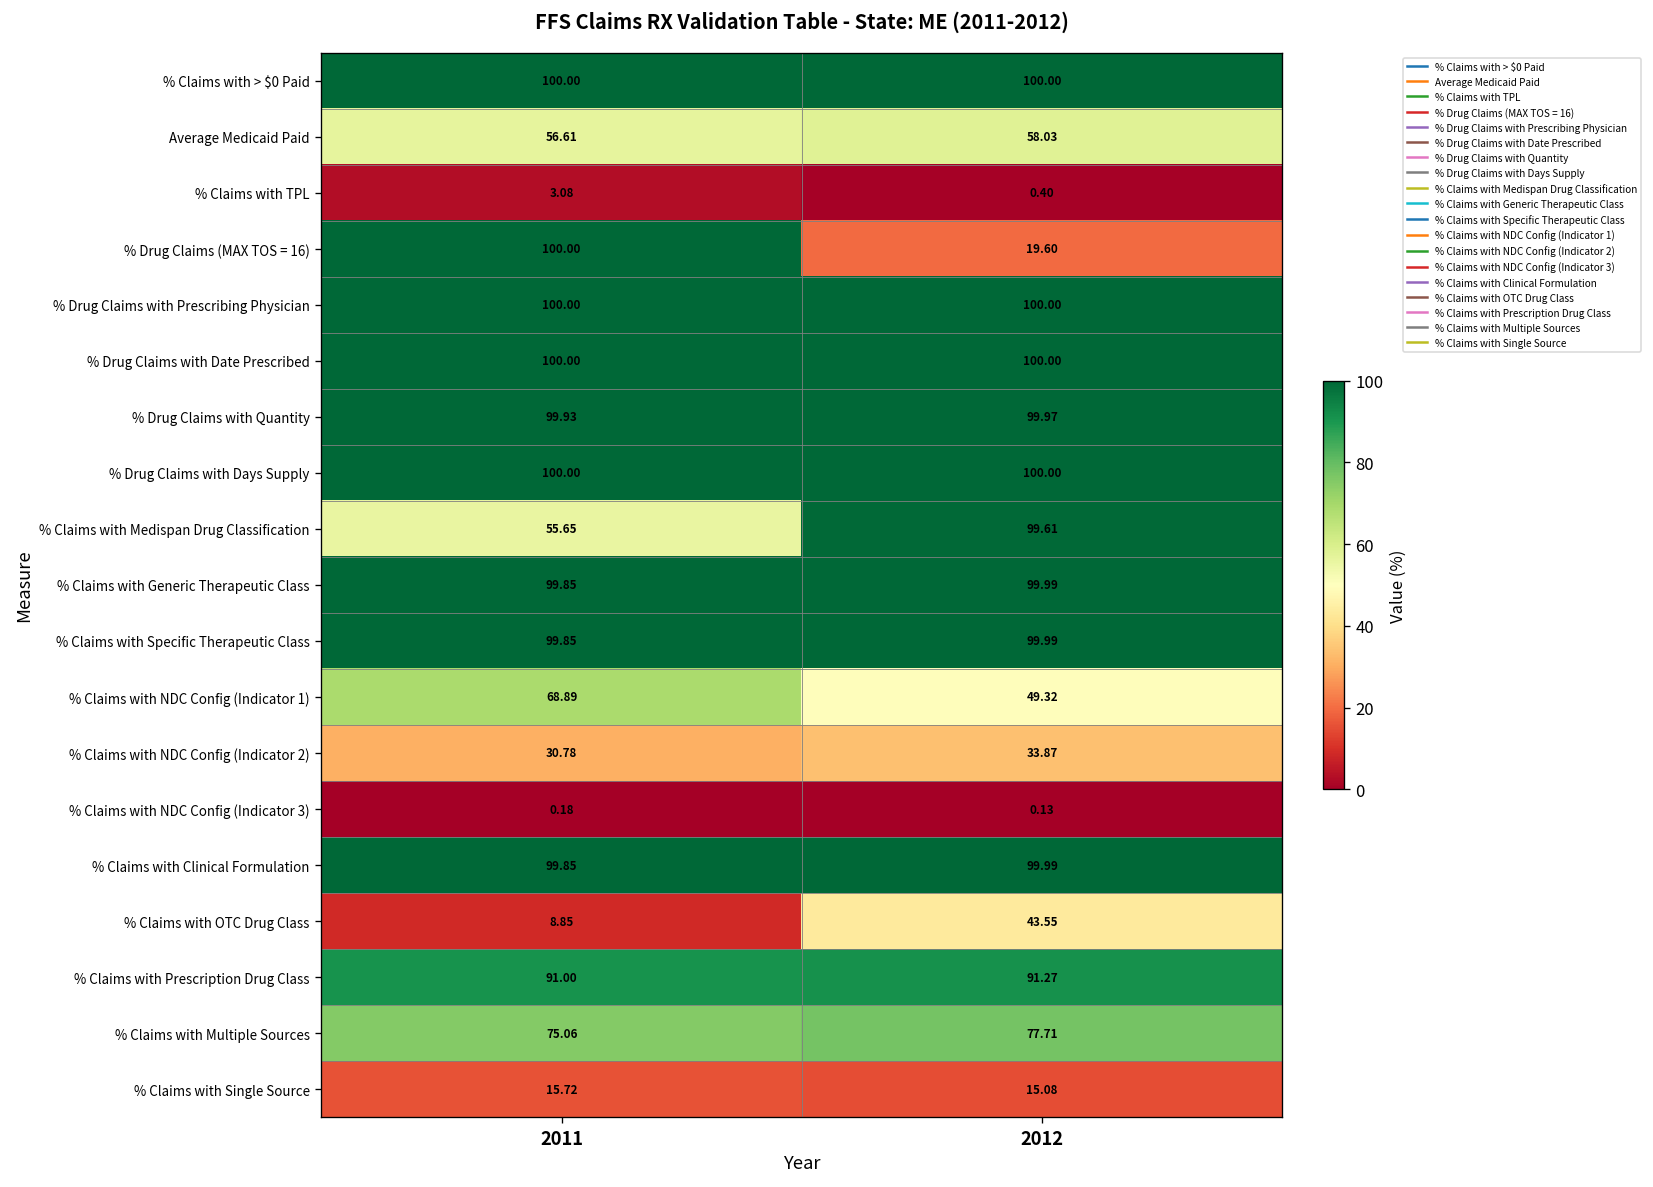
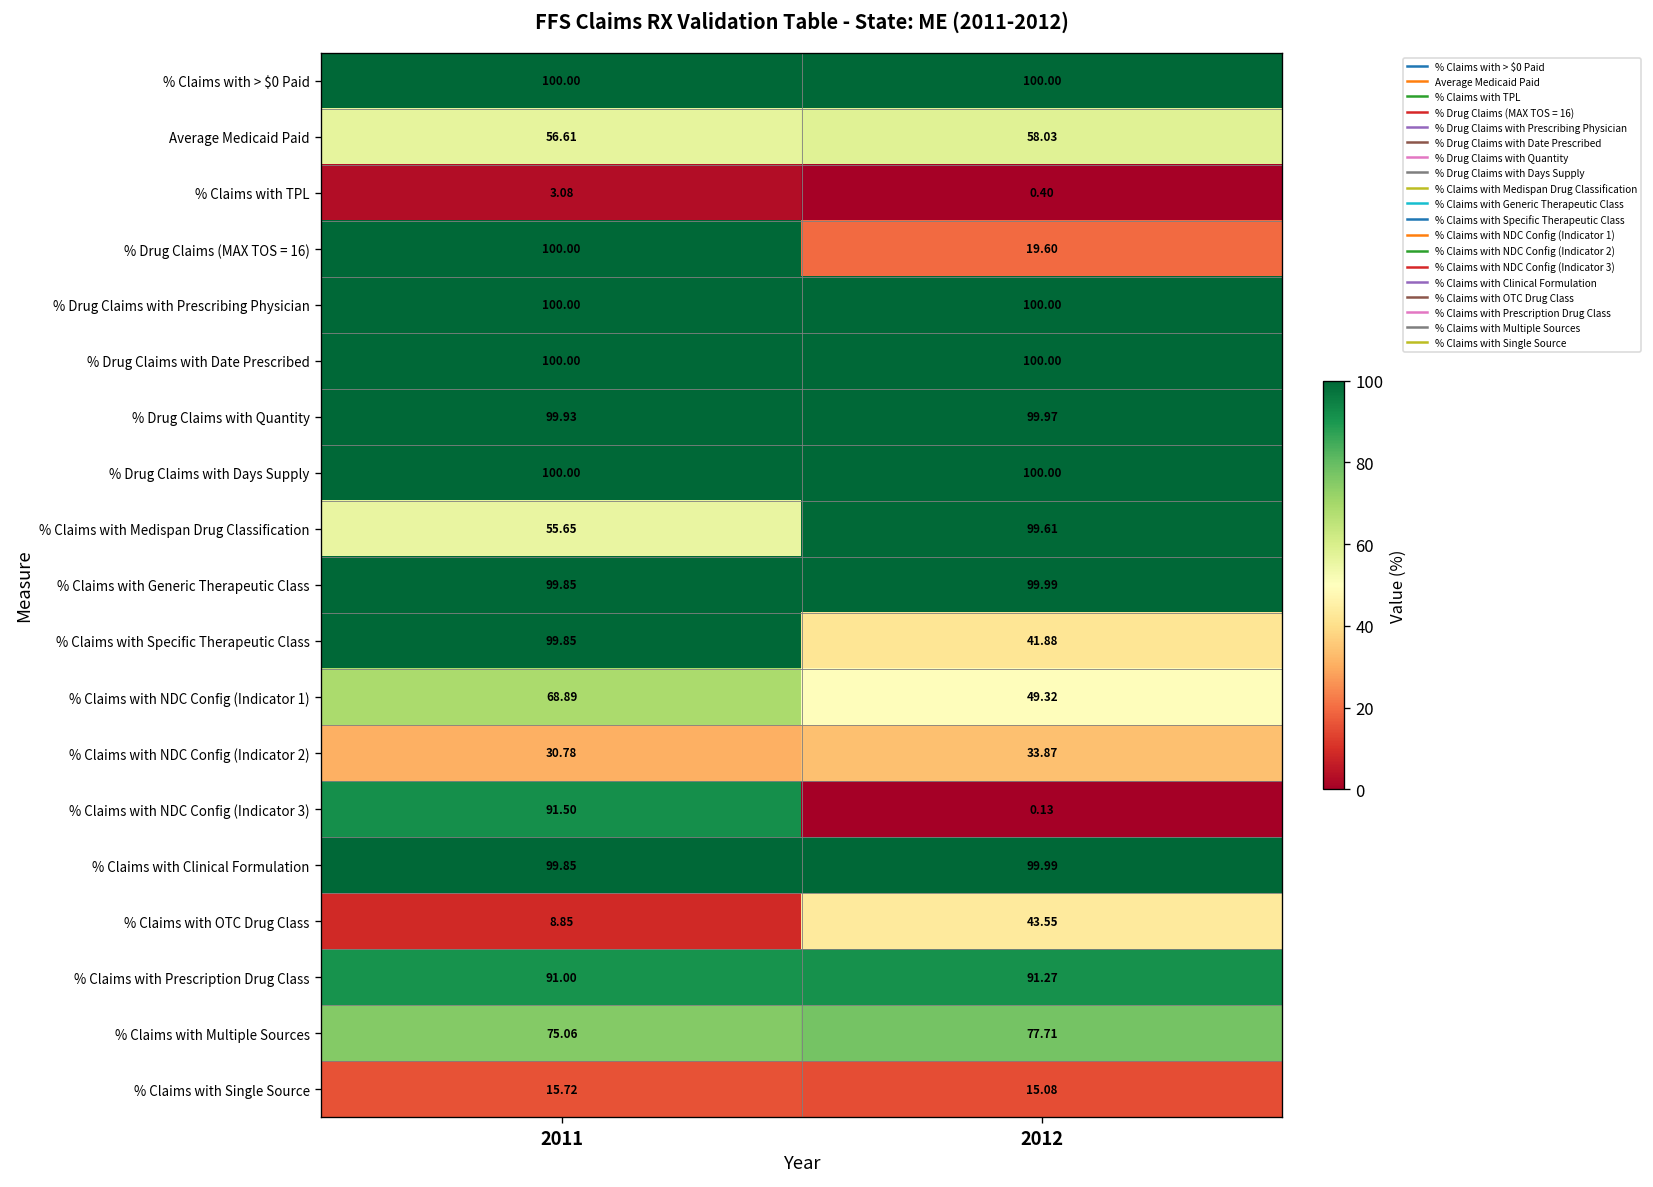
  {
    "% Claims with > $0 Paid": {
      "2011": 100.00,
      "2012": 100.00
    },
    "Average Medicaid Paid": {
      "2011": 56.61,
      "2012": 58.03
    },
    "% Claims with TPL": {
      "2011": 3.08,
      "2012": 0.40
    },
    "% Drug Claims (MAX TOS = 16)": {
      "2011": 100.00,
      "2012": 19.60
    },
    "% Drug Claims with Prescribing Physician": {
      "2011": 100.00,
      "2012": 100.00
    },
    "% Drug Claims with Date Prescribed": {
      "2011": 100.00,
      "2012": 100.00
    },
    "% Drug Claims with Quantity": {
      "2011": 99.93,
      "2012": 99.97
    },
    "% Drug Claims with Days Supply": {
      "2011": 100.00,
      "2012": 100.00
    },
    "% Claims with Medispan Drug Classification": {
      "2011": 55.65,
      "2012": 99.61
    },
    "% Claims with Generic Therapeutic Class": {
      "2011": 99.85,
      "2012": 99.99
    },
    "% Claims with Specific Therapeutic Class": {
      "2011": 99.85,
-     "2012": 99.99
+     "2012": 41.88
    },
    "% Claims with NDC Config (Indicator 1)": {
      "2011": 68.89,
      "2012": 49.32
    },
    "% Claims with NDC Config (Indicator 2)": {
      "2011": 30.78,
      "2012": 33.87
    },
    "% Claims with NDC Config (Indicator 3)": {
-     "2011": 0.18,
+     "2011": 91.50,
      "2012": 0.13
    },
    "% Claims with Clinical Formulation": {
      "2011": 99.85,
      "2012": 99.99
    },
    "% Claims with OTC Drug Class": {
      "2011": 8.85,
      "2012": 43.55
    },
    "% Claims with Prescription Drug Class": {
      "2011": 91.00,
      "2012": 91.27
    },
    "% Claims with Multiple Sources": {
      "2011": 75.06,
      "2012": 77.71
    },
    "% Claims with Single Source": {
      "2011": 15.72,
      "2012": 15.08
    }
  }
